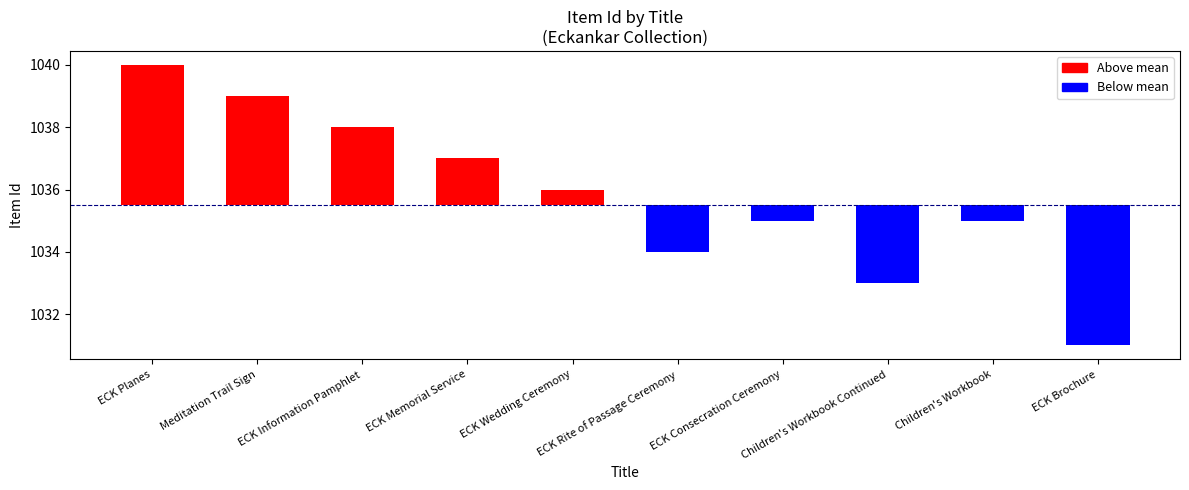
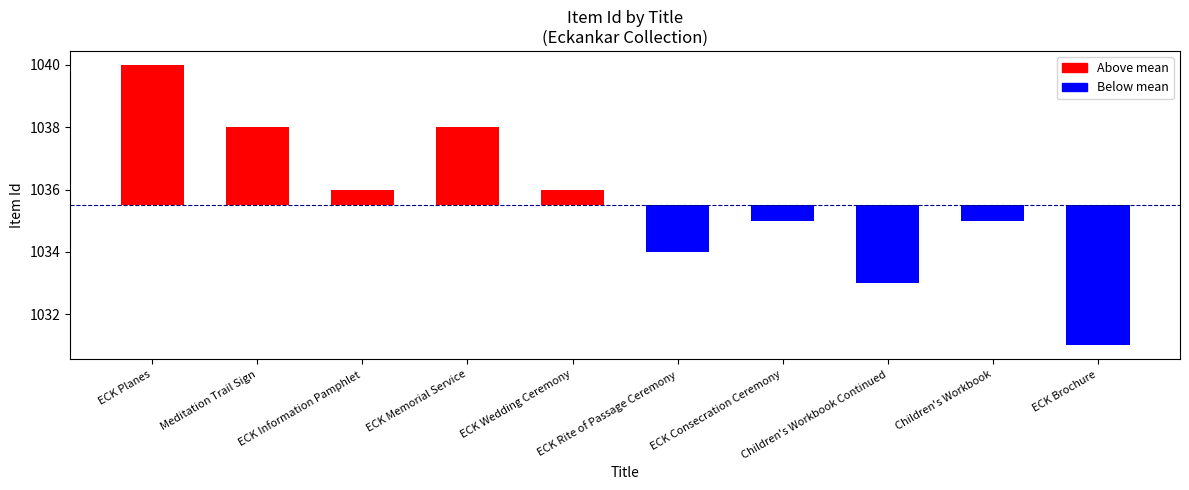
  {
    "ECK Planes": 1040,
-   "Meditation Trail Sign": 1039,
-   "ECK Information Pamphlet": 1038,
-   "ECK Memorial Service": 1037,
+   "Meditation Trail Sign": 1038,
+   "ECK Information Pamphlet": 1036,
+   "ECK Memorial Service": 1038,
    "ECK Wedding Ceremony": 1036,
    "ECK Rite of Passage Ceremony": 1034,
    "ECK Consecration Ceremony": 1035,
    "Children's Workbook Continued": 1033,
    "Children's Workbook": 1035,
    "ECK Brochure": 1031
  }
